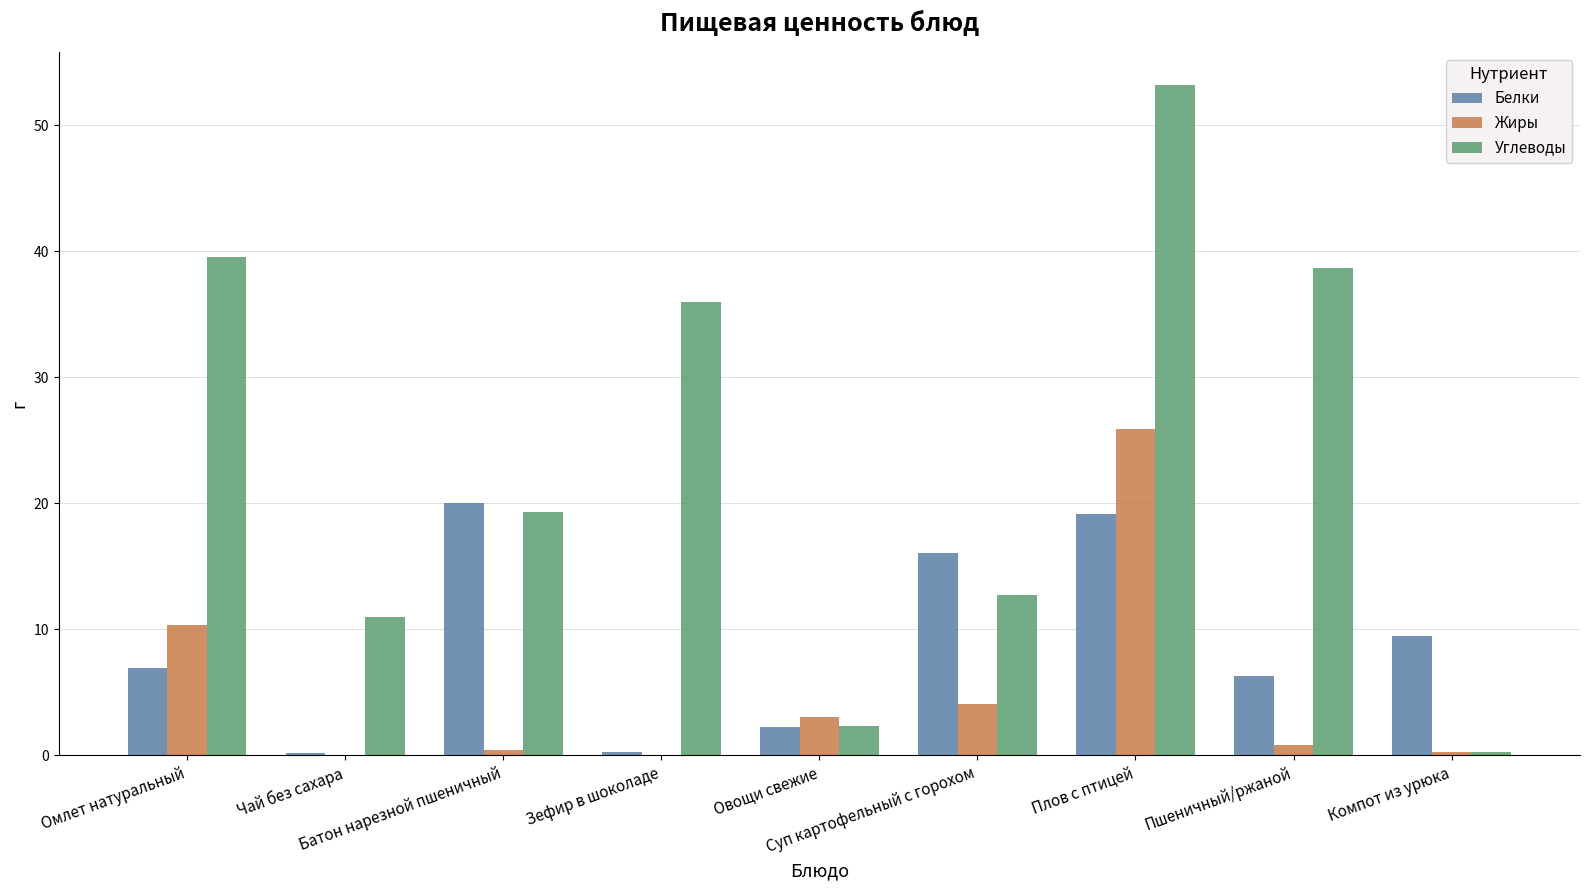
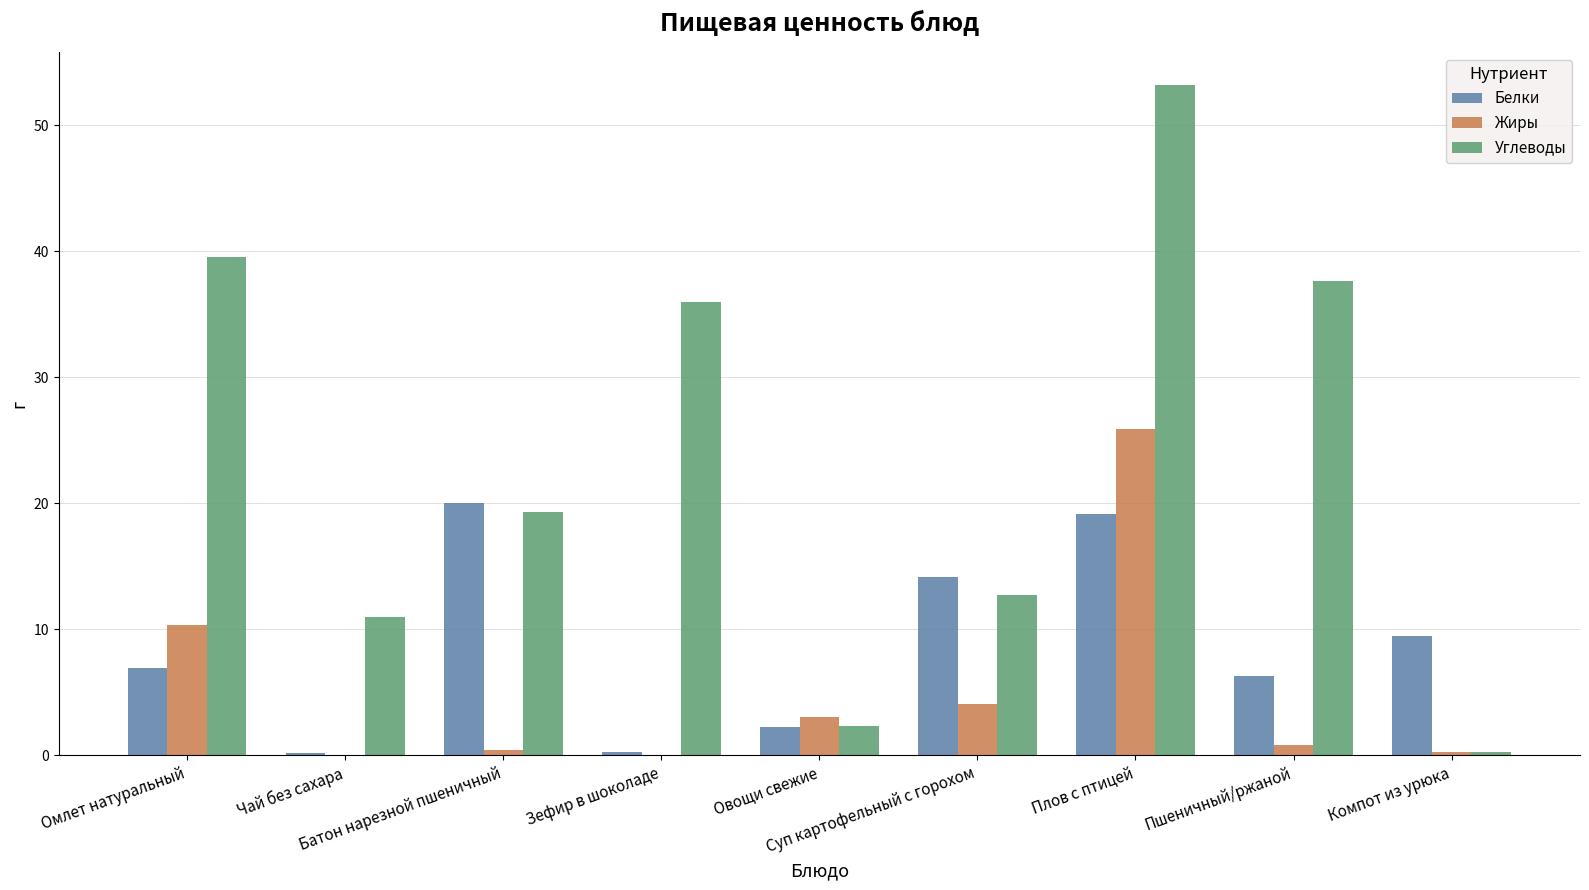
  {
    "Белки": {
      "Омлет натуральный": 6.9,
      "Чай без сахара": 0.2,
      "Батон нарезной пшеничный": 20.1,
      "Зефир в шоколаде": 0.3,
      "Овощи свежие": 2.3,
-     "Суп картофельный с горохом": 16.1,
+     "Суп картофельный с горохом": 14.1,
      "Плов с птицей": 19.2,
      "Пшеничный/ржаной": 6.3,
      "Компот из урюка": 9.5
    },
    "Жиры": {
      "Омлет натуральный": 10.3,
      "Батон нарезной пшеничный": 0.4,
      "Зефир в шоколаде": 0.0,
      "Овощи свежие": 3.0,
      "Суп картофельный с горохом": 4.1,
      "Плов с птицей": 25.9,
      "Пшеничный/ржаной": 0.8,
      "Компот из урюка": 0.3
    },
    "Углеводы": {
      "Омлет натуральный": 39.5,
      "Чай без сахара": 11.0,
      "Батон нарезной пшеничный": 19.3,
      "Зефир в шоколаде": 36.0,
      "Овощи свежие": 2.3,
      "Суп картофельный с горохом": 12.8,
      "Плов с птицей": 53.1,
-     "Пшеничный/ржаной": 38.6,
+     "Пшеничный/ржаной": 37.6,
      "Компот из урюка": 0.3
    }
  }
